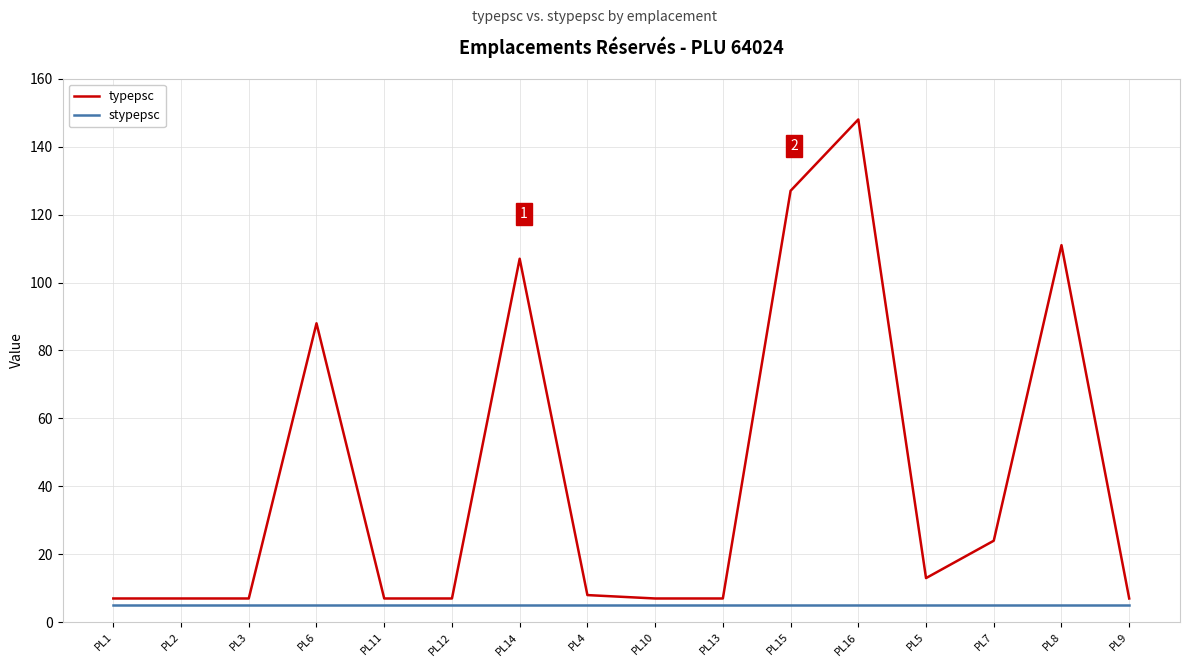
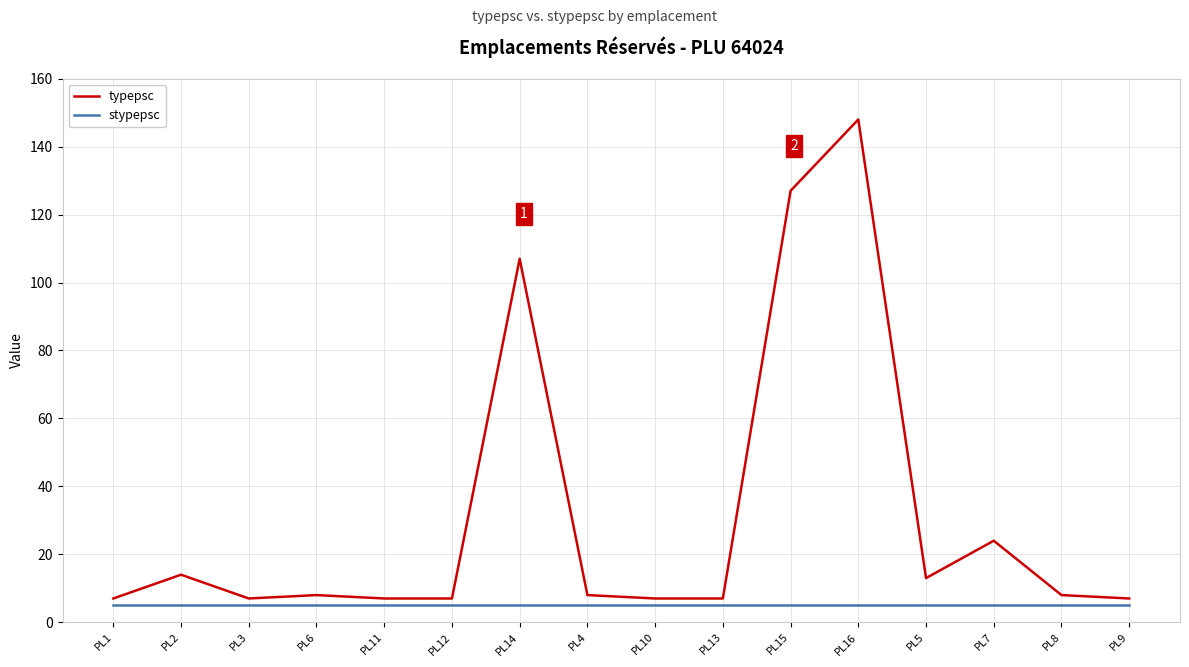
  {
    "typepsc": {
      "PL1": 7,
-     "PL2": 7,
+     "PL2": 14,
      "PL3": 7,
-     "PL6": 88,
+     "PL6": 8,
      "PL11": 7,
      "PL12": 7,
      "PL14": 107,
      "PL4": 8,
      "PL10": 7,
      "PL13": 7,
      "PL15": 127,
      "PL16": 148,
      "PL5": 13,
      "PL7": 24,
-     "PL8": 111,
+     "PL8": 8,
      "PL9": 7
    },
    "stypepsc": {
      "PL1": 5,
      "PL2": 5,
      "PL3": 5,
      "PL6": 5,
      "PL11": 5,
      "PL12": 5,
      "PL14": 5,
      "PL4": 5,
      "PL10": 5,
      "PL13": 5,
      "PL15": 5,
      "PL16": 5,
      "PL5": 5,
      "PL7": 5,
      "PL8": 5,
      "PL9": 5
    }
  }
